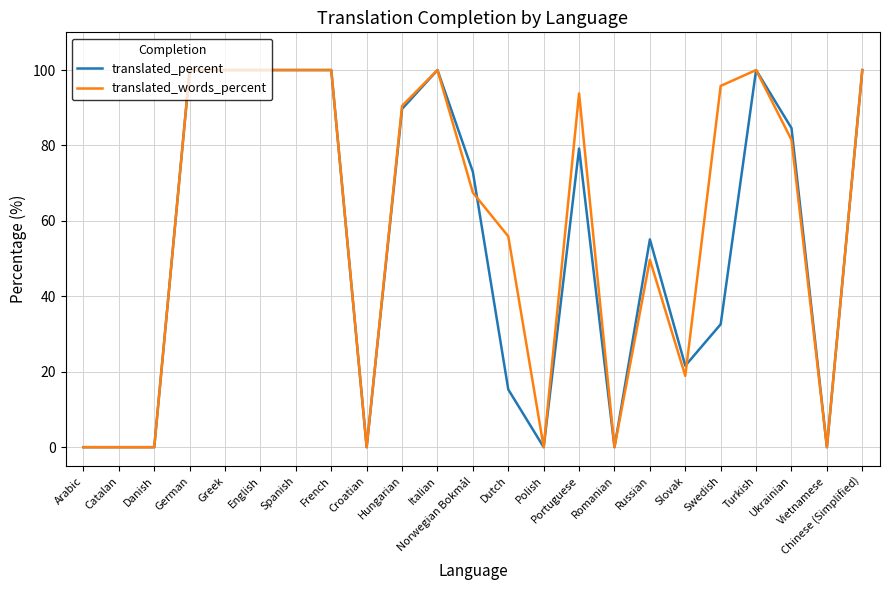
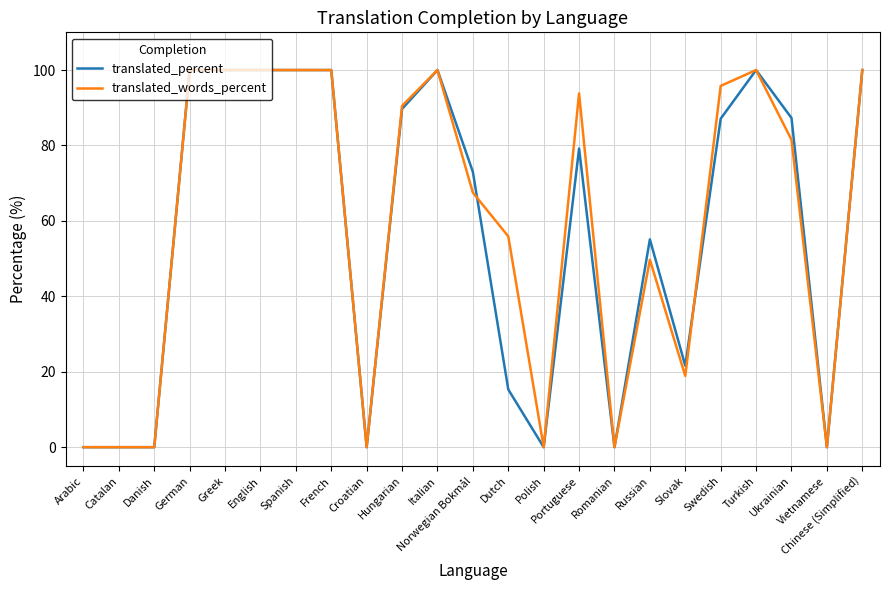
  {
    "translated_percent": {
      "Hungarian": 90,
      "Norwegian Bokmål": 73,
      "Dutch": 15,
      "Portuguese": 79,
      "Russian": 55,
      "Slovak": 22,
-     "Swedish": 33,
-     "Ukrainian": 85
+     "Swedish": 87,
+     "Ukrainian": 87
    },
    "translated_words_percent": {
      "Hungarian": 91,
      "Norwegian Bokmål": 68,
      "Dutch": 56,
      "Portuguese": 94,
      "Russian": 50,
      "Slovak": 19,
      "Swedish": 96,
      "Ukrainian": 82
    }
  }
